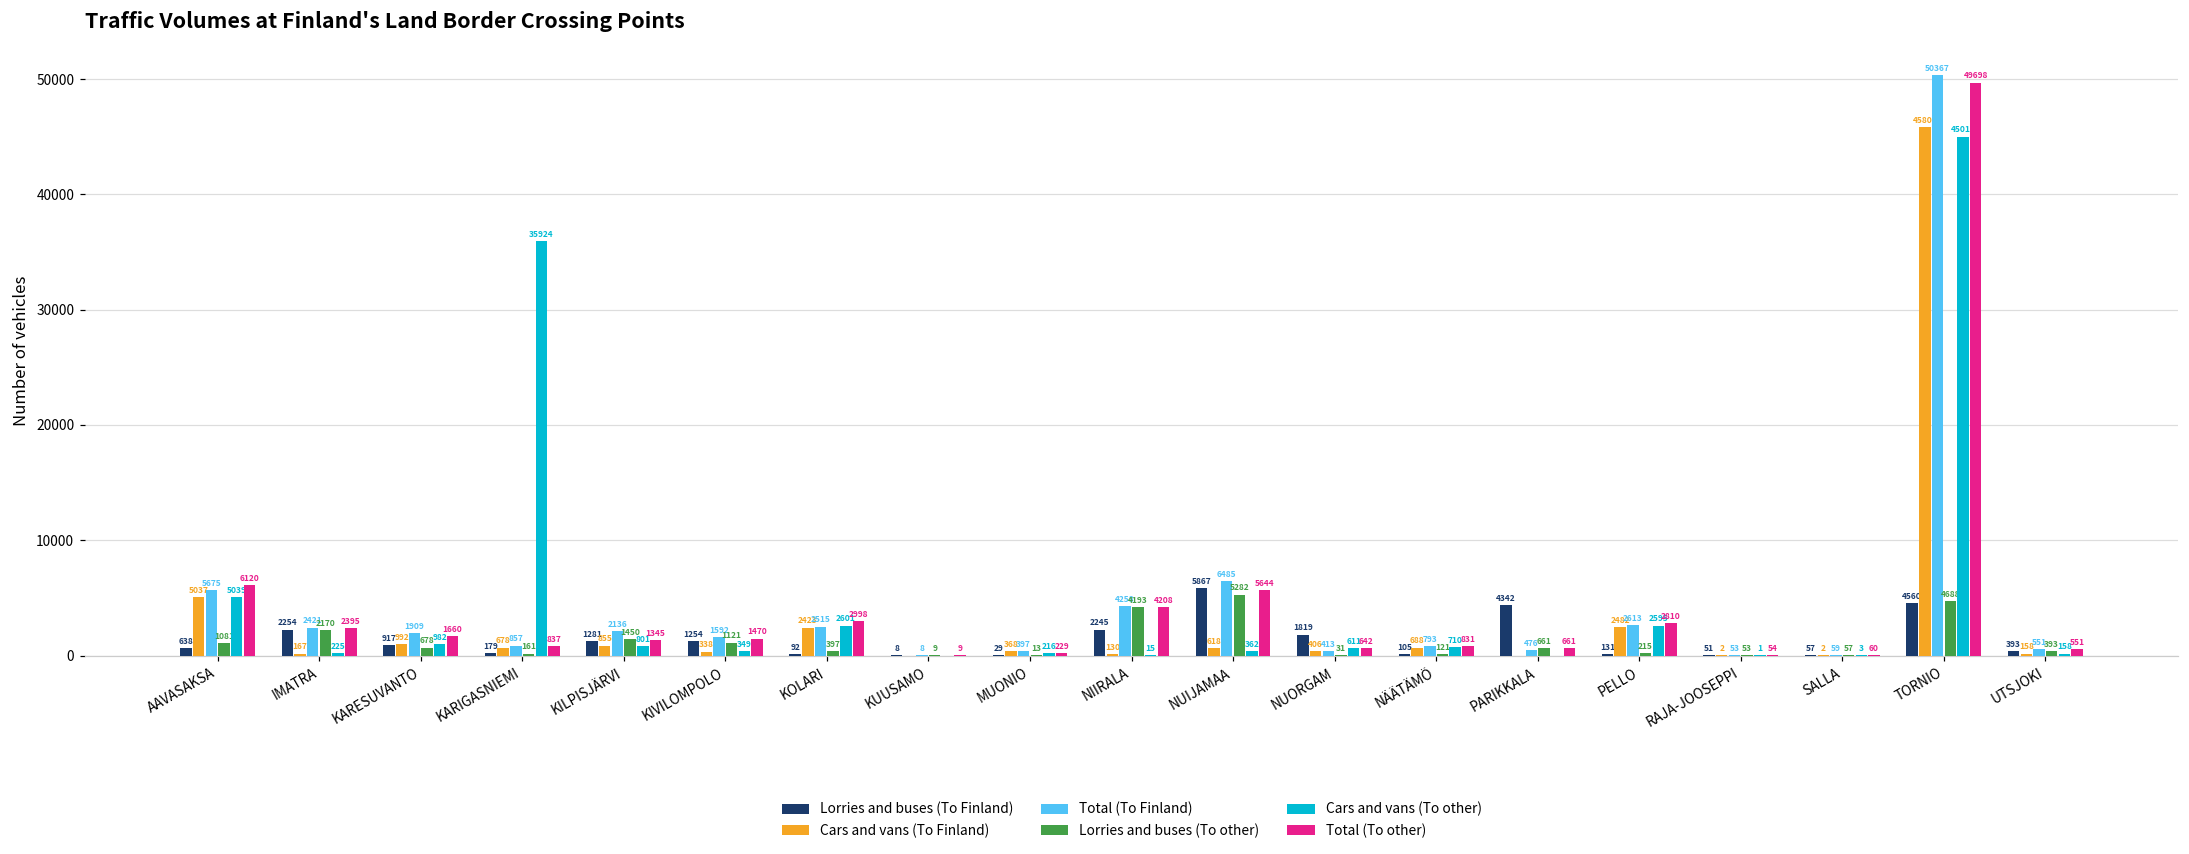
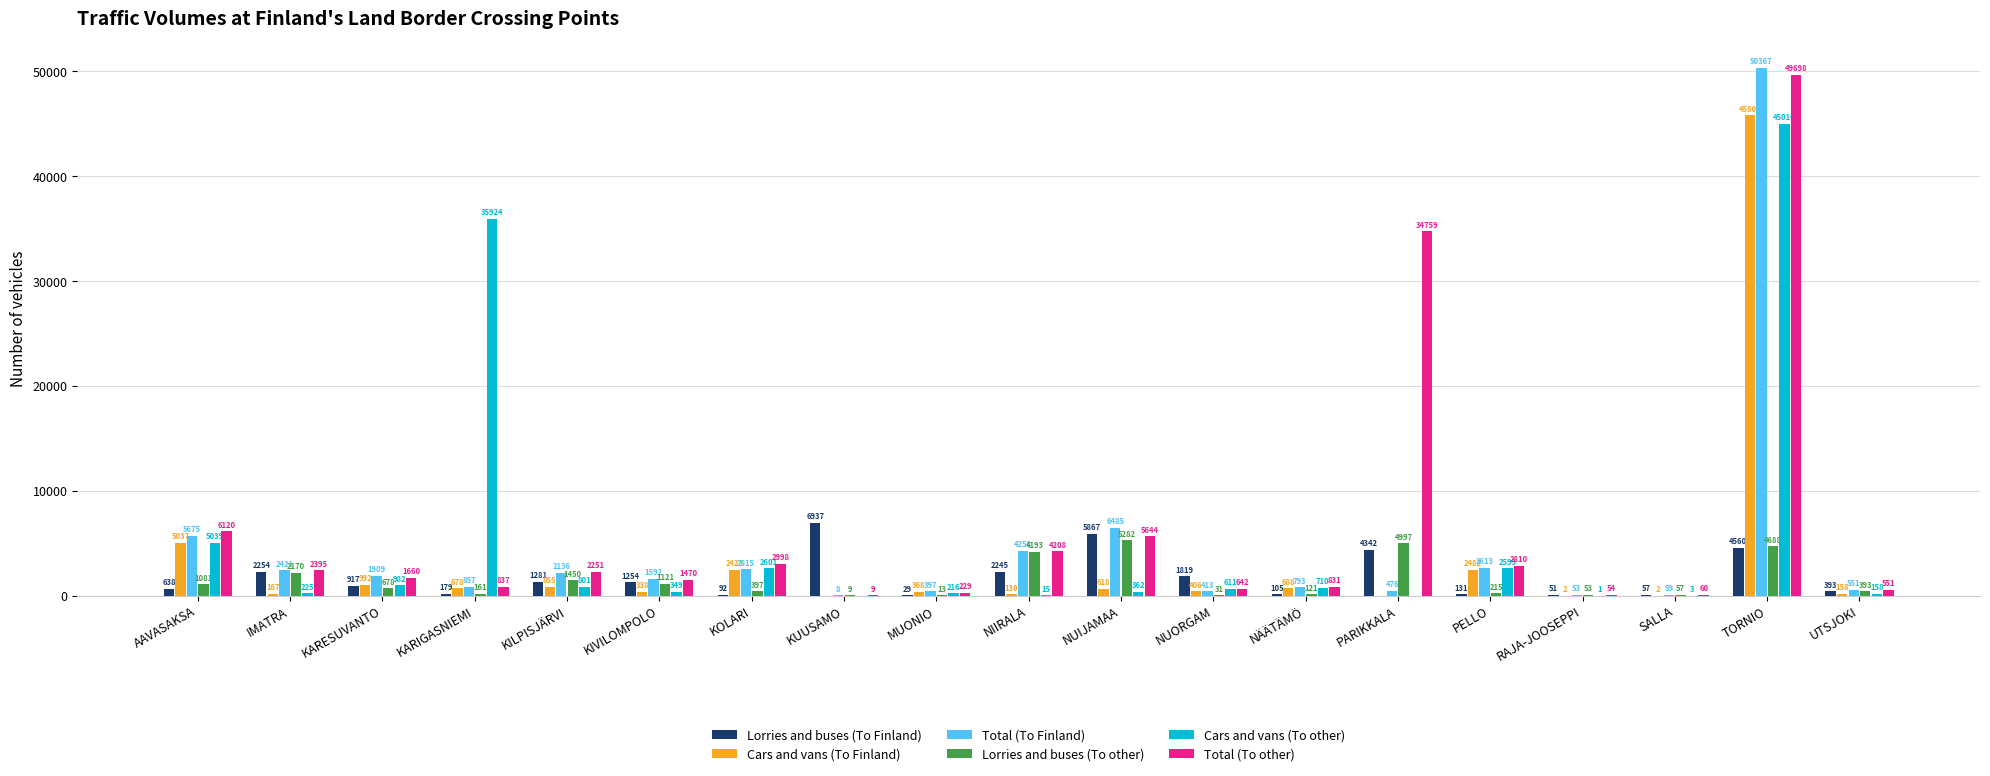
  {
    "Lorries and buses (To Finland)": {
      "AAVASAKSA": 638,
      "IMATRA": 2254,
      "KARESUVANTO": 917,
      "KARIGASNIEMI": 179,
      "KILPISJÄRVI": 1281,
      "KIVILOMPOLO": 1254,
      "KOLARI": 92,
-     "KUUSAMO": 8,
+     "KUUSAMO": 6937,
      "MUONIO": 29,
      "NIIRALA": 2245,
      "NUIJAMAA": 5867,
      "NUORGAM": 1819,
      "NÄÄTÄMÖ": 105,
      "PARIKKALA": 4342,
      "PELLO": 131,
      "RAJA-JOOSEPPI": 51,
      "SALLA": 57,
      "TORNIO": 4560,
      "UTSJOKI": 393
    },
    "Cars and vans (To Finland)": {
      "AAVASAKSA": 5037,
      "IMATRA": 167,
      "KARESUVANTO": 992,
      "KARIGASNIEMI": 678,
      "KIVILOMPOLO": 338,
      "MUONIO": 368,
      "NIIRALA": 130,
      "NUIJAMAA": 618,
      "NÄÄTÄMÖ": 688,
      "RAJA-JOOSEPPI": 2,
      "SALLA": 2,
      "TORNIO": 45807,
      "UTSJOKI": 158
    },
    "Total (To Finland)": {
      "AAVASAKSA": 5675,
      "KARESUVANTO": 1909,
      "KARIGASNIEMI": 857,
      "KILPISJÄRVI": 2136,
      "KUUSAMO": 8,
      "MUONIO": 397,
      "NUIJAMAA": 6485,
      "NÄÄTÄMÖ": 793,
      "PARIKKALA": 476,
      "RAJA-JOOSEPPI": 53,
      "SALLA": 59,
      "TORNIO": 50367,
      "UTSJOKI": 551
    },
    "Lorries and buses (To other)": {
      "AAVASAKSA": 1081,
      "KARESUVANTO": 678,
      "KARIGASNIEMI": 161,
      "KILPISJÄRVI": 1450,
      "KOLARI": 397,
      "KUUSAMO": 9,
      "MUONIO": 13,
      "NUIJAMAA": 5282,
      "NUORGAM": 31,
      "NÄÄTÄMÖ": 121,
-     "PARIKKALA": 661,
+     "PARIKKALA": 4997,
      "PELLO": 215,
      "RAJA-JOOSEPPI": 53,
      "SALLA": 57,
      "TORNIO": 4688,
      "UTSJOKI": 393
    },
    "Cars and vans (To other)": {
      "AAVASAKSA": 5039,
      "IMATRA": 225,
      "KARESUVANTO": 982,
      "KARIGASNIEMI": 35924,
      "KILPISJÄRVI": 801,
      "KIVILOMPOLO": 349,
      "MUONIO": 216,
      "NIIRALA": 15,
      "NUIJAMAA": 362,
      "NUORGAM": 611,
      "NÄÄTÄMÖ": 710,
      "RAJA-JOOSEPPI": 1,
      "SALLA": 3,
      "TORNIO": 45010,
      "UTSJOKI": 158
    },
    "Total (To other)": {
      "AAVASAKSA": 6120,
      "IMATRA": 2395,
      "KARESUVANTO": 1660,
      "KARIGASNIEMI": 837,
-     "KILPISJÄRVI": 1345,
+     "KILPISJÄRVI": 2251,
      "KIVILOMPOLO": 1470,
      "KUUSAMO": 9,
      "MUONIO": 229,
      "NIIRALA": 4208,
      "NUIJAMAA": 5644,
      "NUORGAM": 642,
      "NÄÄTÄMÖ": 831,
-     "PARIKKALA": 661,
+     "PARIKKALA": 34759,
      "RAJA-JOOSEPPI": 54,
      "SALLA": 60,
      "TORNIO": 49698,
      "UTSJOKI": 551
    }
  }
